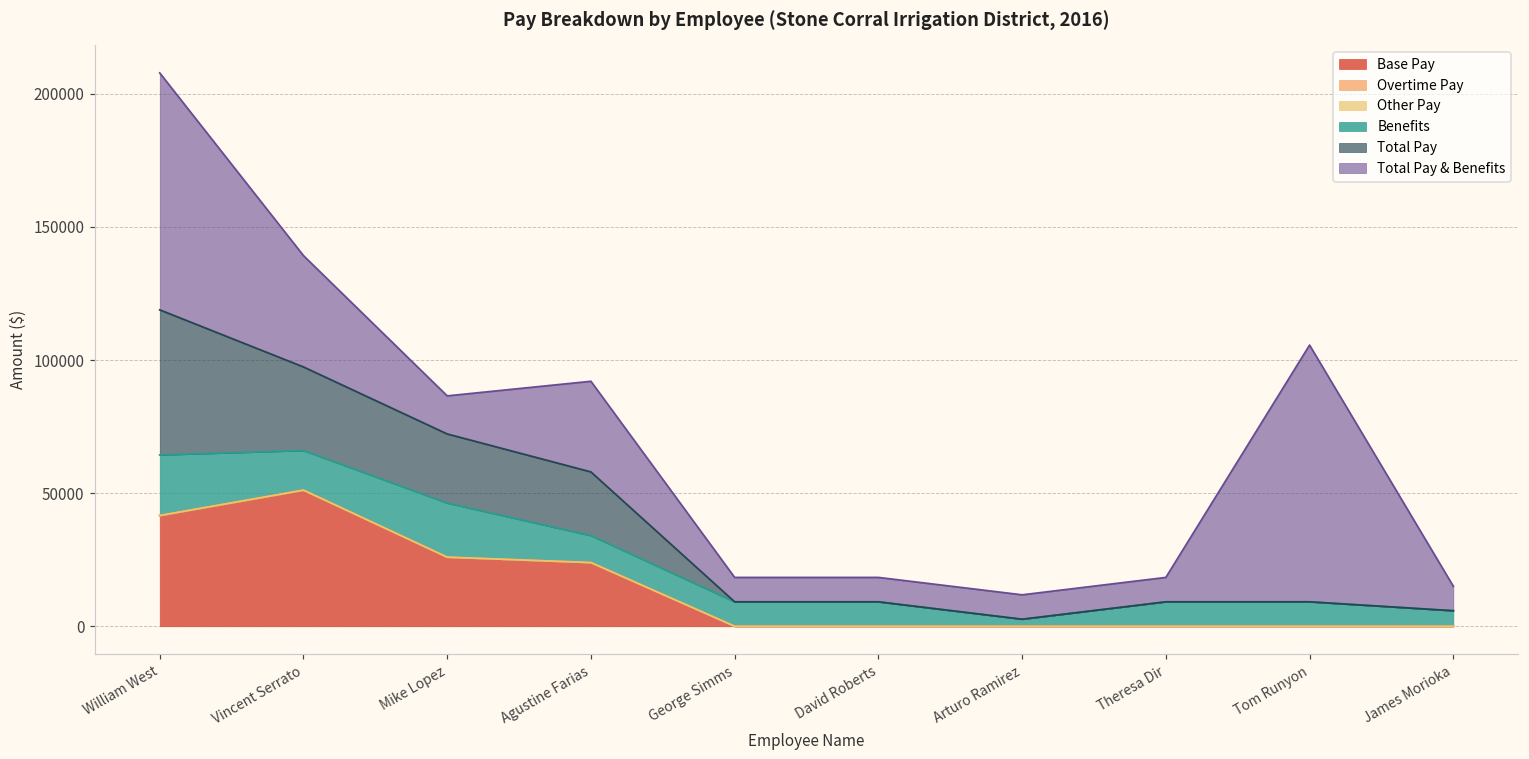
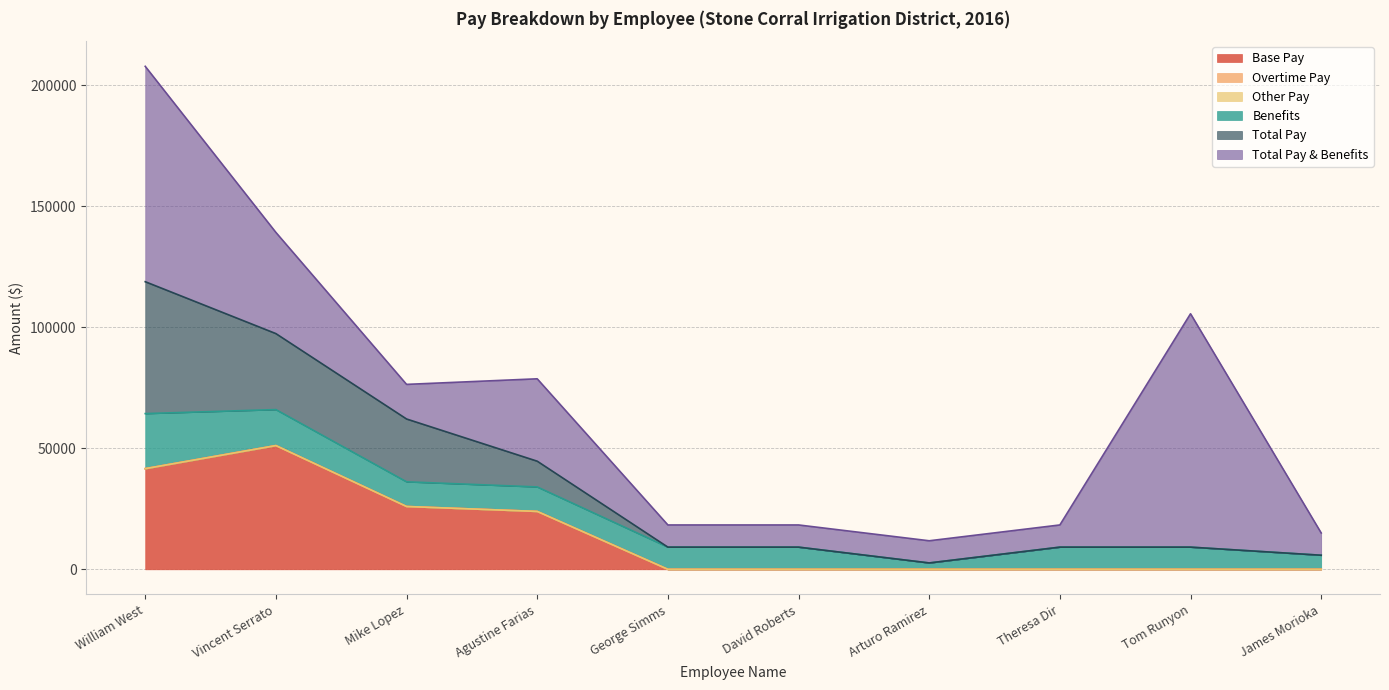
  {
    "Other Pay": {
      "William West": 42000,
      "Vincent Serrato": 51000,
      "Mike Lopez": 26000,
      "Agustine Farias": 24000,
      "George Simms": 0,
      "David Roberts": 0,
      "Arturo Ramirez": 0,
      "Theresa Dir": 0,
      "Tom Runyon": 0,
      "James Morioka": 0
    },
    "Benefits": {
      "William West": 23000,
      "Vincent Serrato": 15000,
-     "Mike Lopez": 20000,
+     "Mike Lopez": 10000,
      "Agustine Farias": 10000
    },
    "Total Pay": {
      "William West": 55000,
      "Vincent Serrato": 31000,
      "Mike Lopez": 26000,
-     "Agustine Farias": 24000
+     "Agustine Farias": 11000
    },
    "Total Pay & Benefits": {
      "William West": 89000,
      "Vincent Serrato": 42000,
      "Mike Lopez": 14000,
      "Agustine Farias": 34000,
      "George Simms": 9000,
      "David Roberts": 9000,
      "Arturo Ramirez": 9000,
      "Theresa Dir": 9000,
      "Tom Runyon": 96000,
      "James Morioka": 9000
    }
  }
